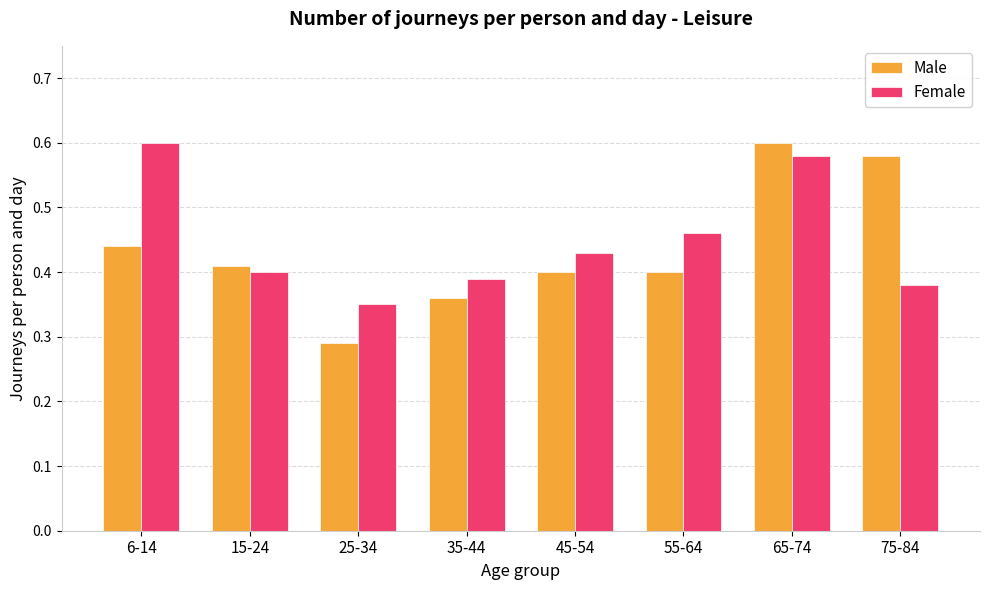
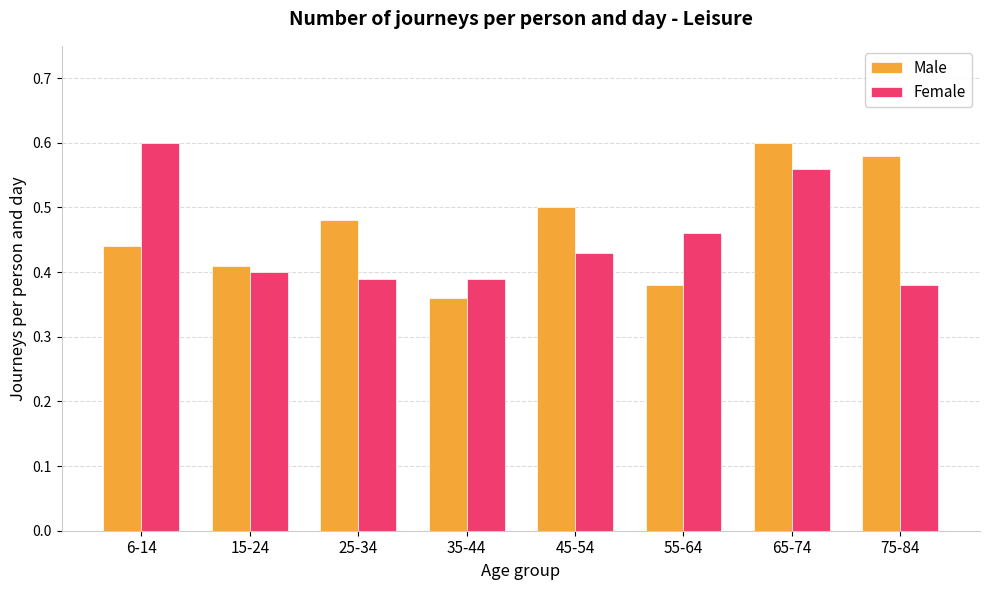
  {
    "Male": {
      "6-14": 0.44,
      "15-24": 0.41,
-     "25-34": 0.29,
+     "25-34": 0.48,
      "35-44": 0.36,
-     "45-54": 0.4,
-     "55-64": 0.40,
+     "45-54": 0.5,
+     "55-64": 0.38,
      "65-74": 0.60,
      "75-84": 0.58
    },
    "Female": {
      "6-14": 0.60,
      "15-24": 0.40,
-     "25-34": 0.35,
+     "25-34": 0.39,
      "35-44": 0.39,
      "45-54": 0.43,
      "55-64": 0.46,
-     "65-74": 0.58,
+     "65-74": 0.56,
      "75-84": 0.38
    }
  }
